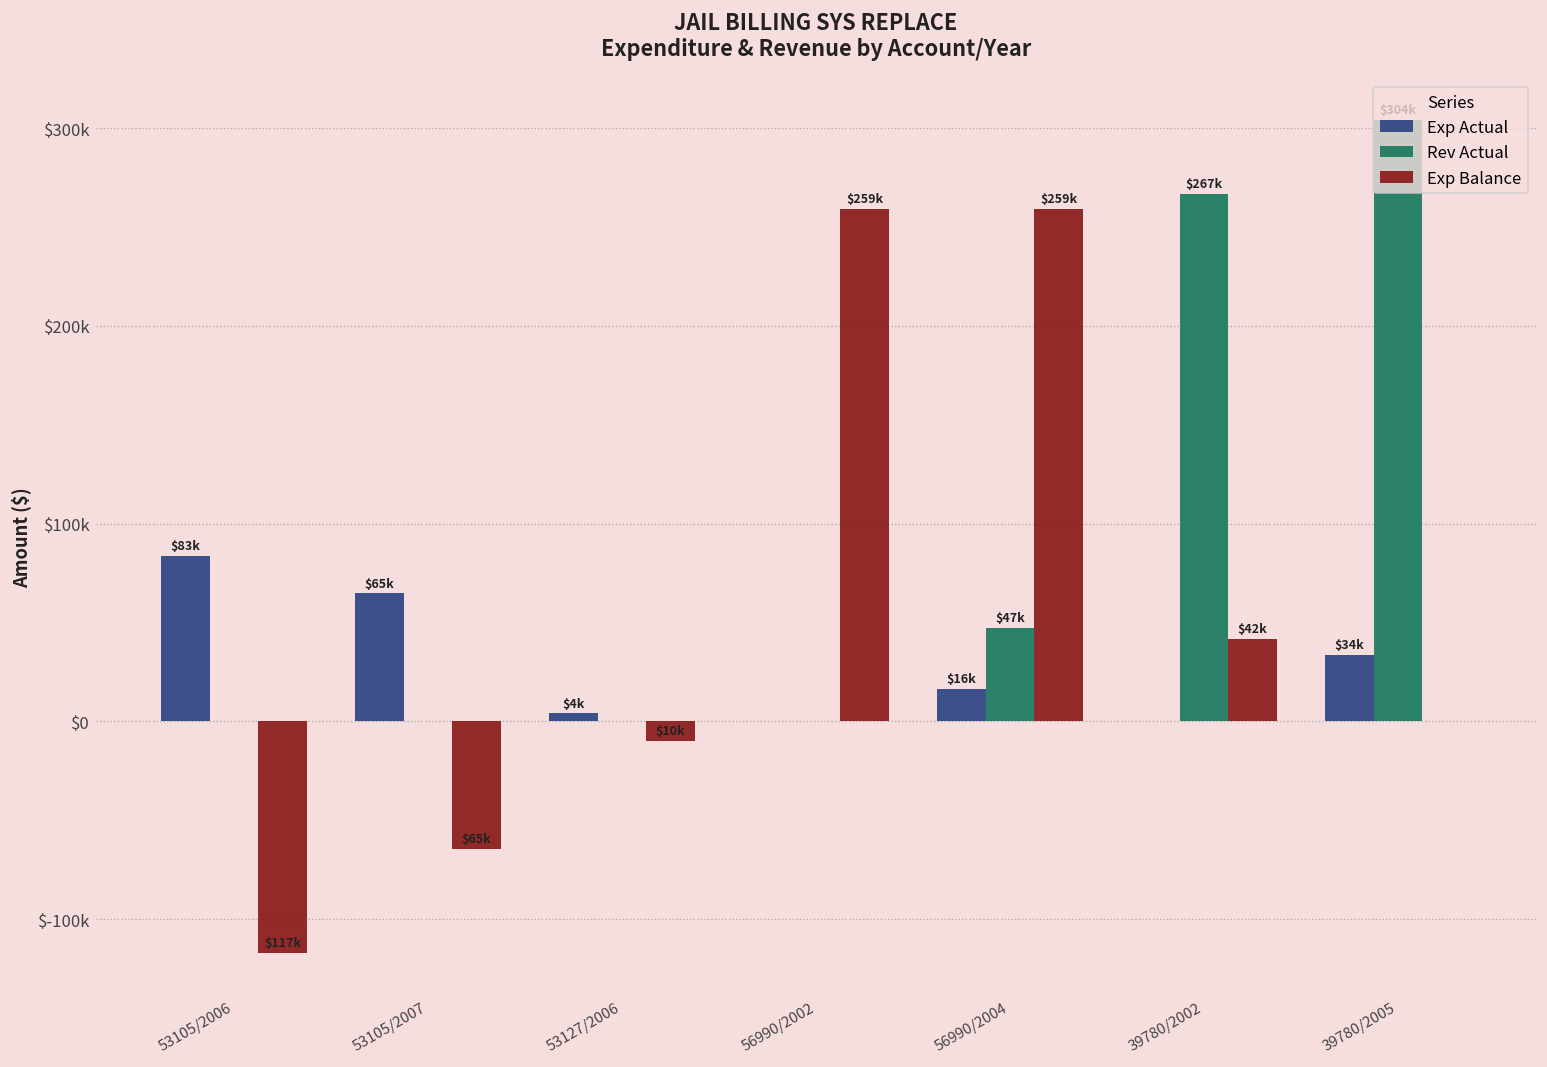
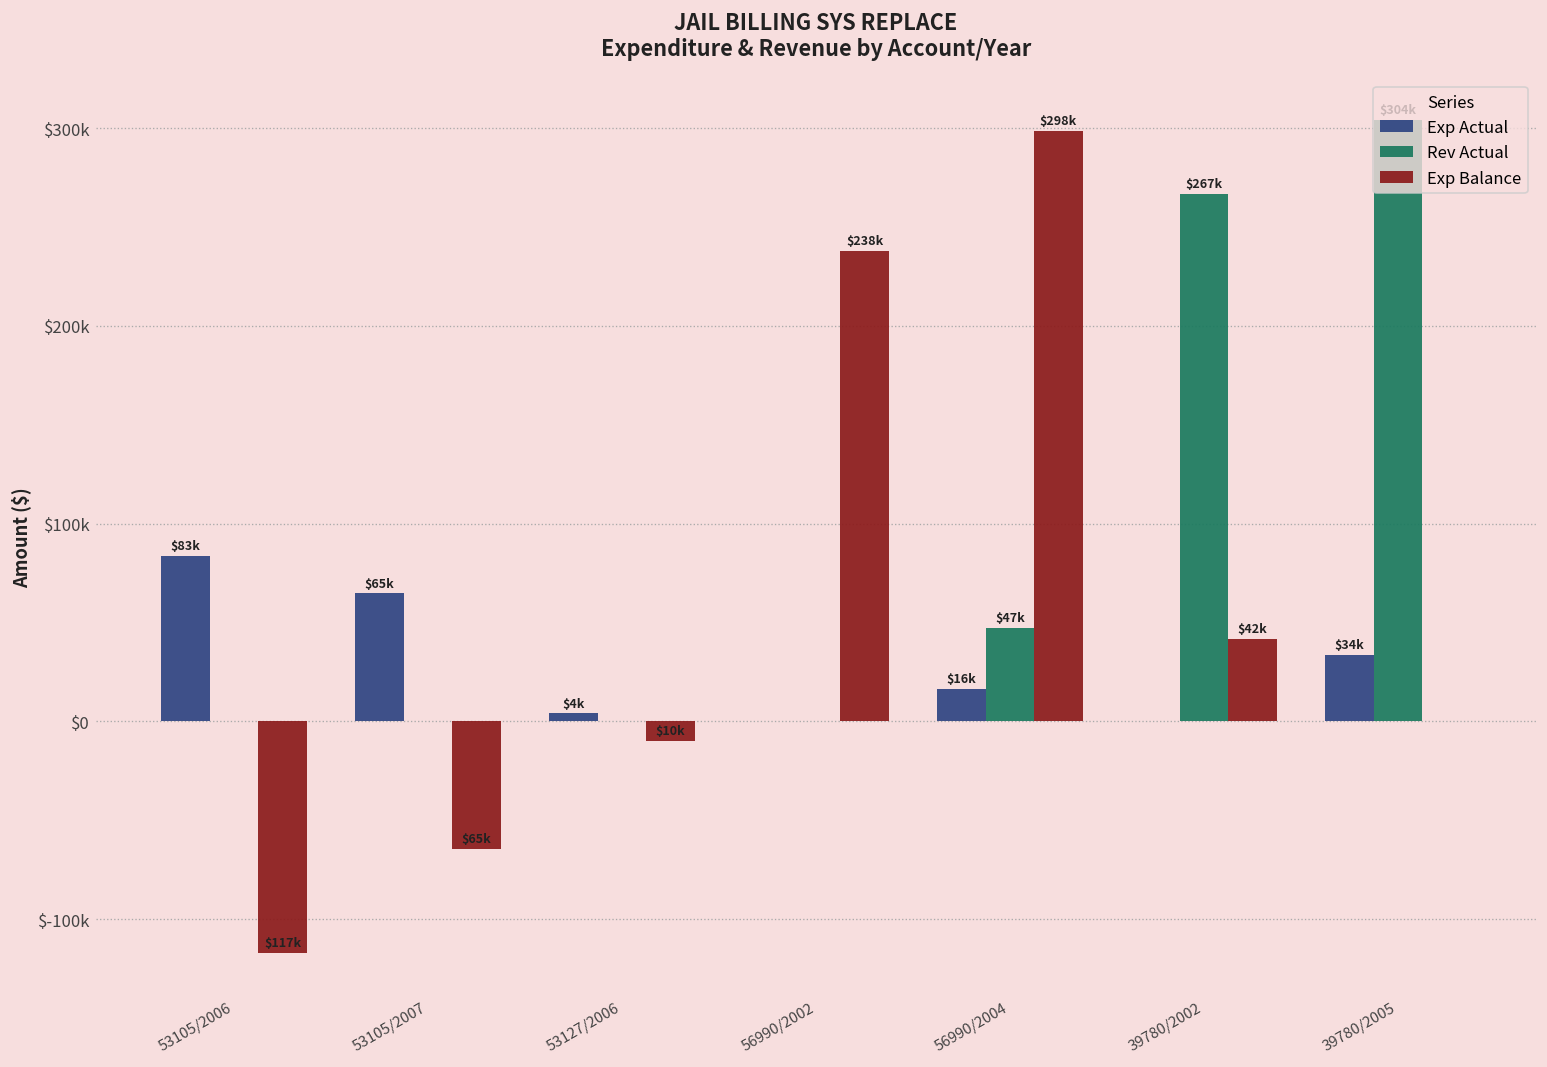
  {
    "Exp Actual": {
      "53105/2006": "$83k",
      "53105/2007": "$65k",
      "53127/2006": "$4k",
      "56990/2004": "$16k",
      "39780/2005": "$34k"
    },
    "Rev Actual": {
      "56990/2004": "$47k",
      "39780/2002": "$267k"
    },
    "Exp Balance": {
-     "56990/2002": "$259k",
-     "56990/2004": "$259k",
+     "56990/2002": "$238k",
+     "56990/2004": "$298k",
      "39780/2002": "$42k"
    }
  }
